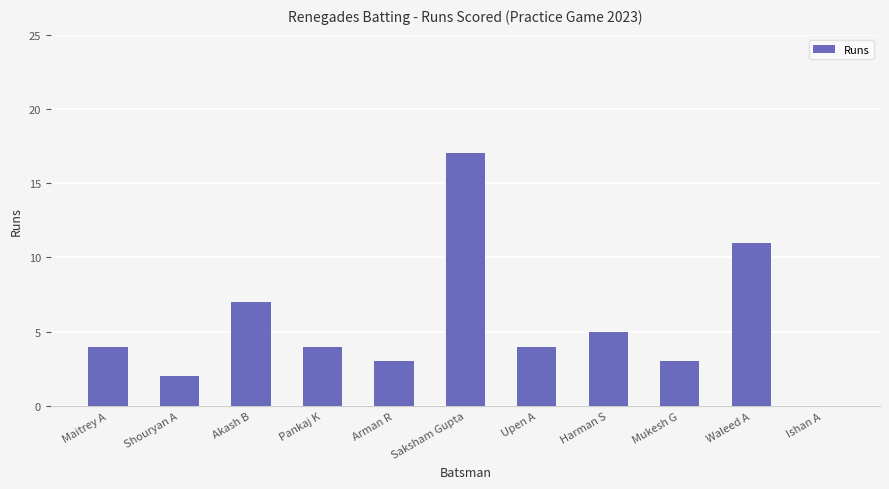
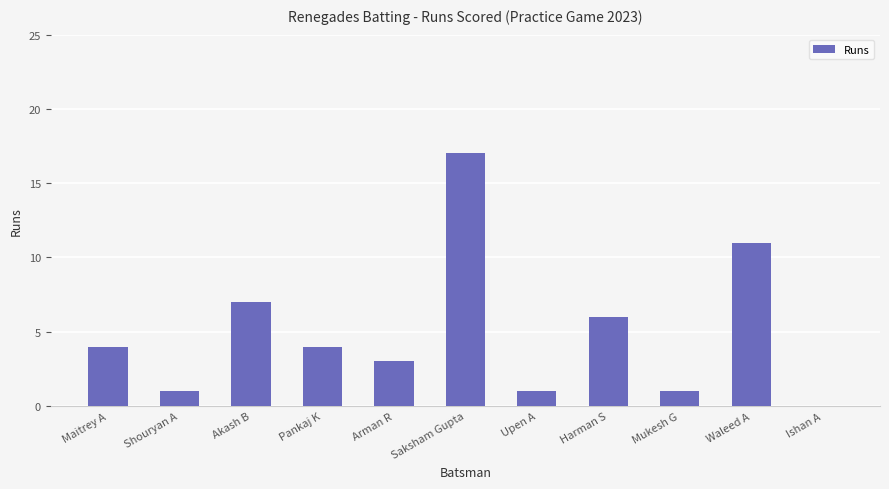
  {
    "Maitrey A": 4,
-   "Shouryan A": 2,
+   "Shouryan A": 1,
    "Akash B": 7,
    "Pankaj K": 4,
    "Arman R": 3,
    "Saksham Gupta": 17,
-   "Upen A": 4,
-   "Harman S": 5,
-   "Mukesh G": 3,
+   "Upen A": 1,
+   "Harman S": 6,
+   "Mukesh G": 1,
    "Waleed A": 11,
    "Ishan A": 0
  }
